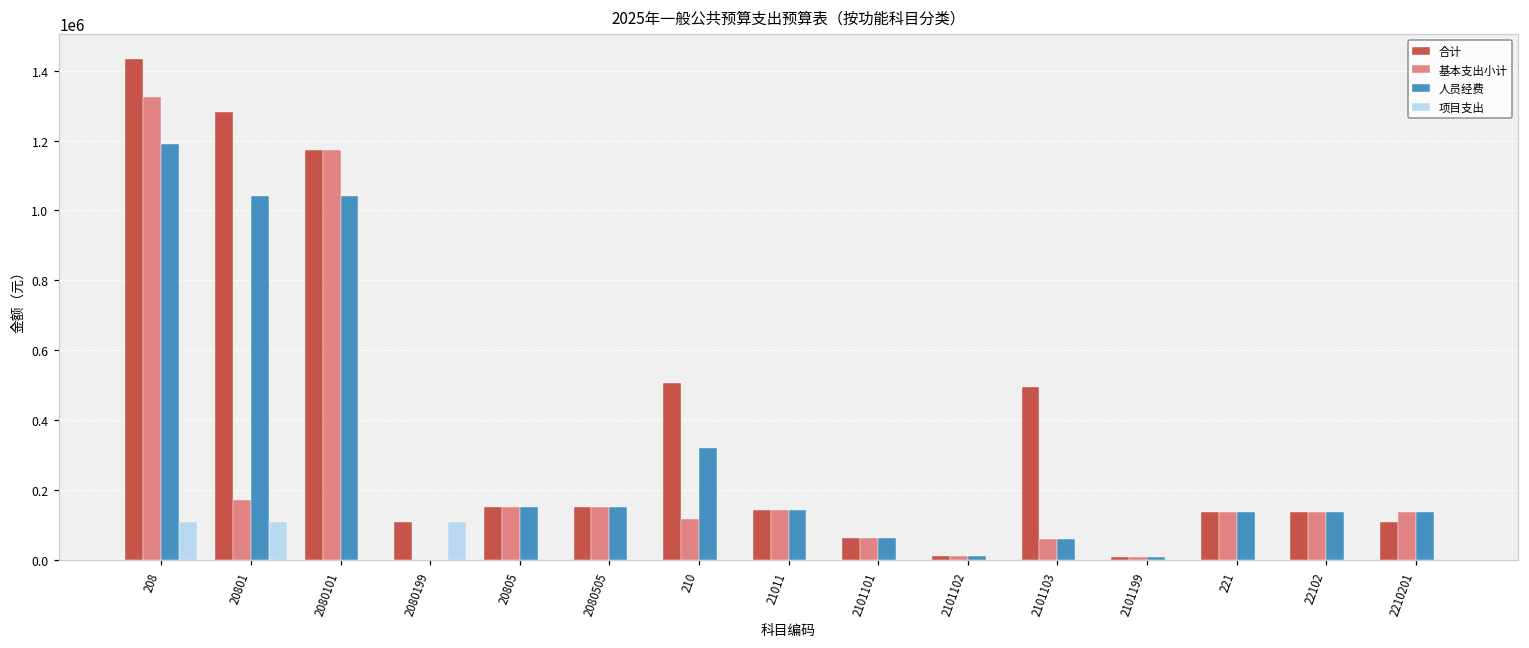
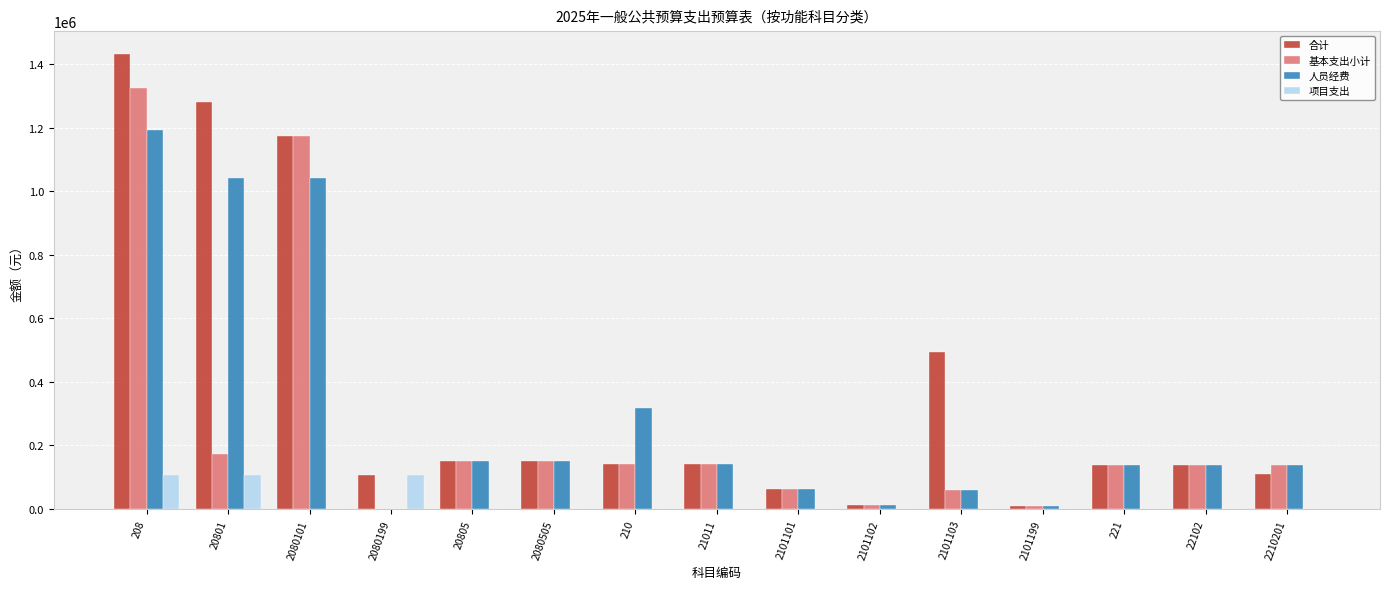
  {
    "合计": {
      "208": 1430000,
      "20801": 1280000,
      "2080101": 1170000,
      "2080199": 110000,
      "20805": 150000,
      "2080505": 150000,
-     "210": 510000,
+     "210": 140000,
      "21011": 140000,
      "2101101": 60000,
      "2101102": 10000,
      "2101103": 500000,
      "2101199": 10000,
      "221": 140000,
      "22102": 140000,
      "2210201": 110000
    },
    "基本支出小计": {
      "208": 1320000,
      "20801": 170000,
      "2080101": 1170000,
      "2080199": 0,
      "20805": 150000,
      "2080505": 150000,
-     "210": 120000,
+     "210": 140000,
      "21011": 140000,
      "2101101": 60000,
      "2101102": 10000,
      "2101103": 60000,
      "2101199": 10000,
      "221": 140000,
      "22102": 140000,
      "2210201": 140000
    },
    "人员经费": {
      "208": 1190000,
      "20801": 1040000,
      "2080101": 1040000,
      "2080199": 0,
      "20805": 150000,
      "2080505": 150000,
      "210": 320000,
      "21011": 140000,
      "2101101": 60000,
      "2101102": 10000,
      "2101103": 60000,
      "2101199": 10000,
      "221": 140000,
      "22102": 140000,
      "2210201": 140000
    },
    "项目支出": {
      "208": 110000,
      "20801": 110000,
      "2080101": 0,
      "2080199": 110000,
      "20805": 0,
      "2080505": 0,
      "210": 0,
      "21011": 0,
      "2101101": 0,
      "2101102": 0,
      "2101103": 0,
      "2101199": 0,
      "221": 0,
      "22102": 0,
      "2210201": 0
    }
  }
